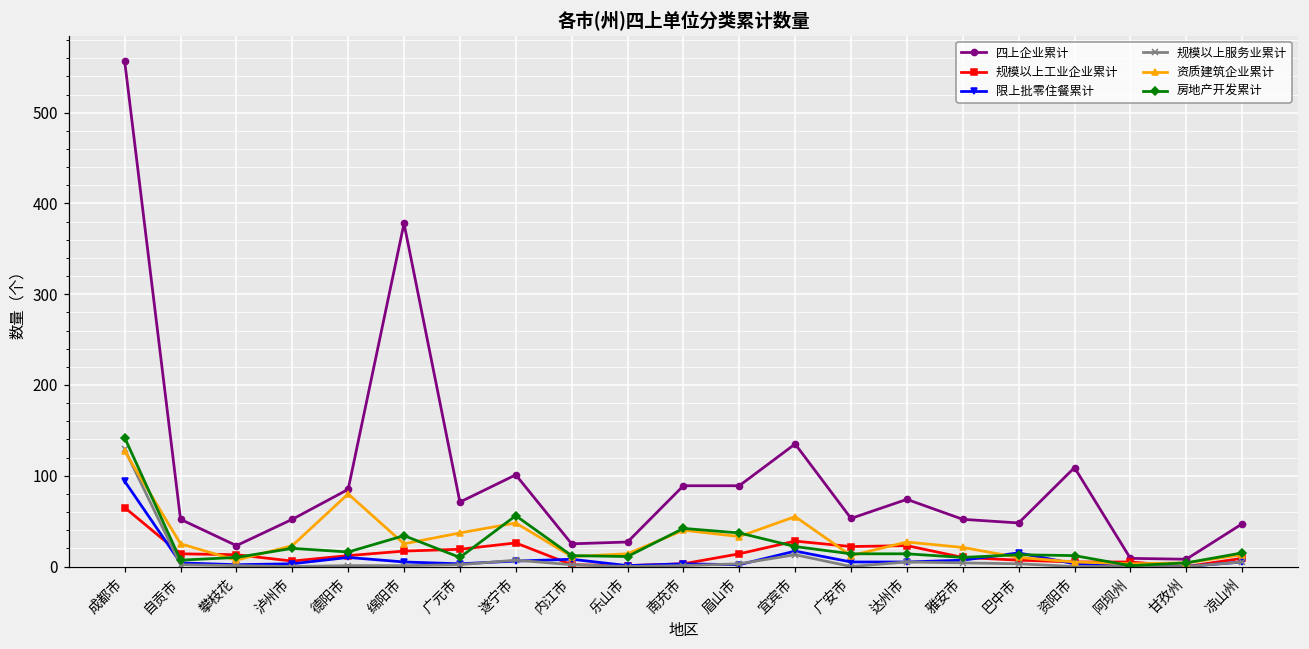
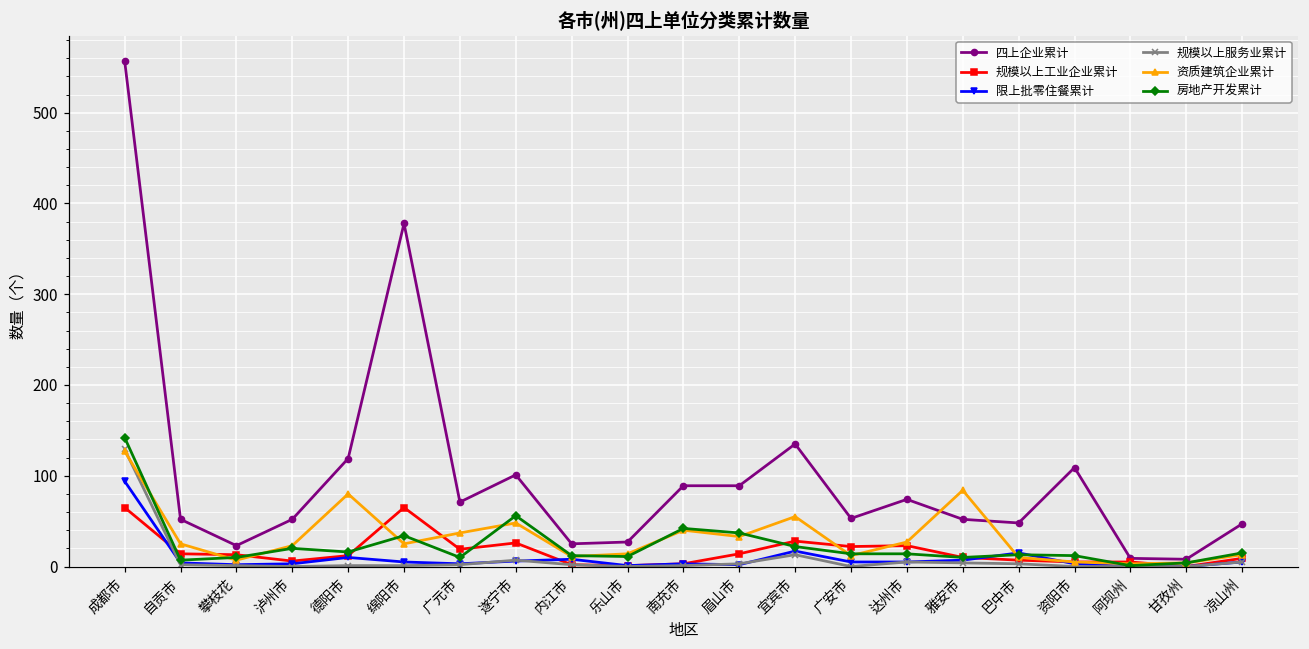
  {
    "四上企业累计": {
      "成都市": 560,
      "自贡市": 50,
      "攀枝花": 20,
      "泸州市": 50,
-     "德阳市": 90,
+     "德阳市": 120,
      "绵阳市": 380,
      "广元市": 70,
      "遂宁市": 100,
      "内江市": 30,
      "乐山市": 30,
      "南充市": 90,
      "眉山市": 90,
      "宜宾市": 140,
      "广安市": 50,
      "达州市": 70,
      "雅安市": 50,
      "巴中市": 50,
      "资阳市": 110,
      "阿坝州": 10,
      "甘孜州": 10,
      "凉山州": 50
    },
    "规模以上工业企业累计": {
      "成都市": 70,
      "自贡市": 10,
-     "绵阳市": 20,
+     "绵阳市": 70,
      "广元市": 20,
      "遂宁市": 30,
      "眉山市": 10,
      "宜宾市": 30,
      "广安市": 20,
      "达州市": 20,
      "凉山州": 10
    },
    "限上批零住餐累计": {
      "成都市": 90,
      "绵阳市": 10,
      "宜宾市": 20,
      "广安市": 10
    },
    "规模以上服务业累计": {
      "德阳市": 0,
      "绵阳市": 0,
      "宜宾市": 10,
      "广安市": 0,
      "巴中市": 0
    },
    "资质建筑企业累计": {
      "自贡市": 30,
      "德阳市": 80,
      "绵阳市": 30,
      "广元市": 40,
      "遂宁市": 50,
      "眉山市": 30,
      "宜宾市": 60,
      "达州市": 30,
-     "雅安市": 20
+     "雅安市": 80
    },
    "房地产开发累计": {
      "成都市": 140,
      "德阳市": 20,
      "绵阳市": 30,
      "广元市": 10,
      "遂宁市": 60,
      "眉山市": 40,
      "宜宾市": 20,
      "达州市": 10,
      "资阳市": 10
    }
  }
